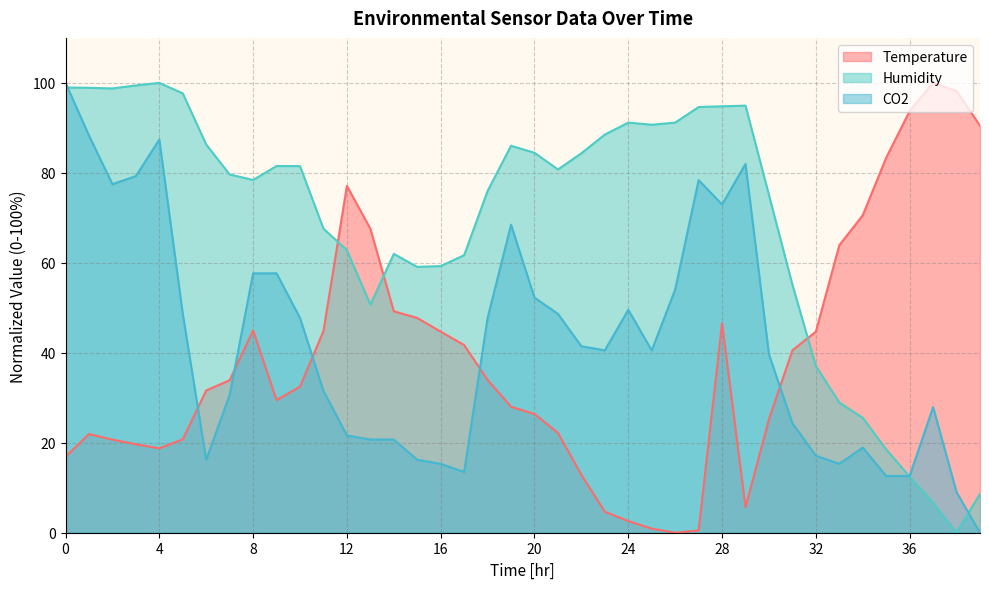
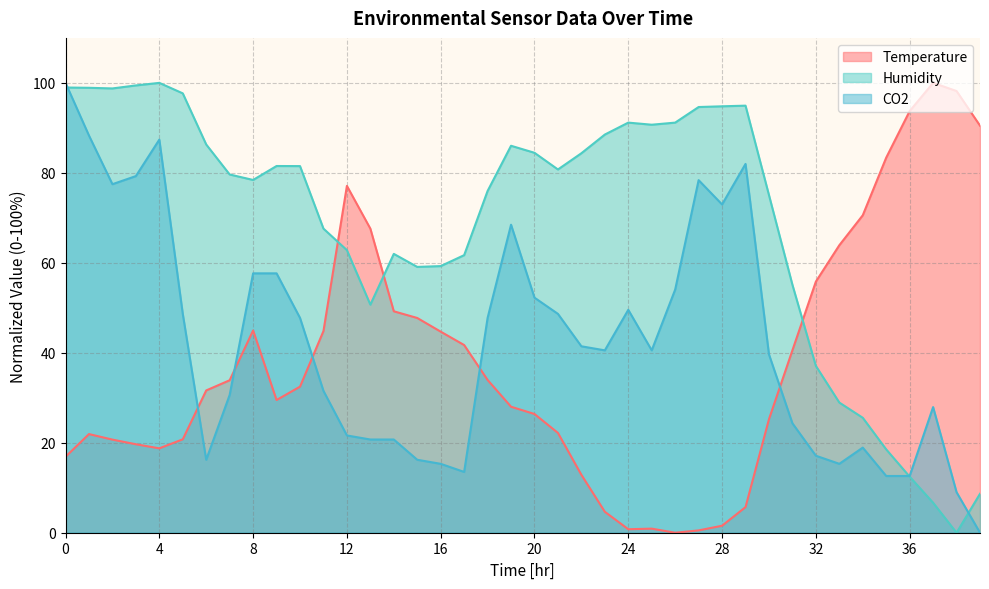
  {
    "Temperature": {
      "0": 17,
      "4": 19,
      "8": 45,
      "12": 77,
      "16": 45,
      "20": 26,
-     "24": 3,
-     "28": 47,
-     "32": 45
+     "24": 1,
+     "28": 2,
+     "32": 56
    }
  }
